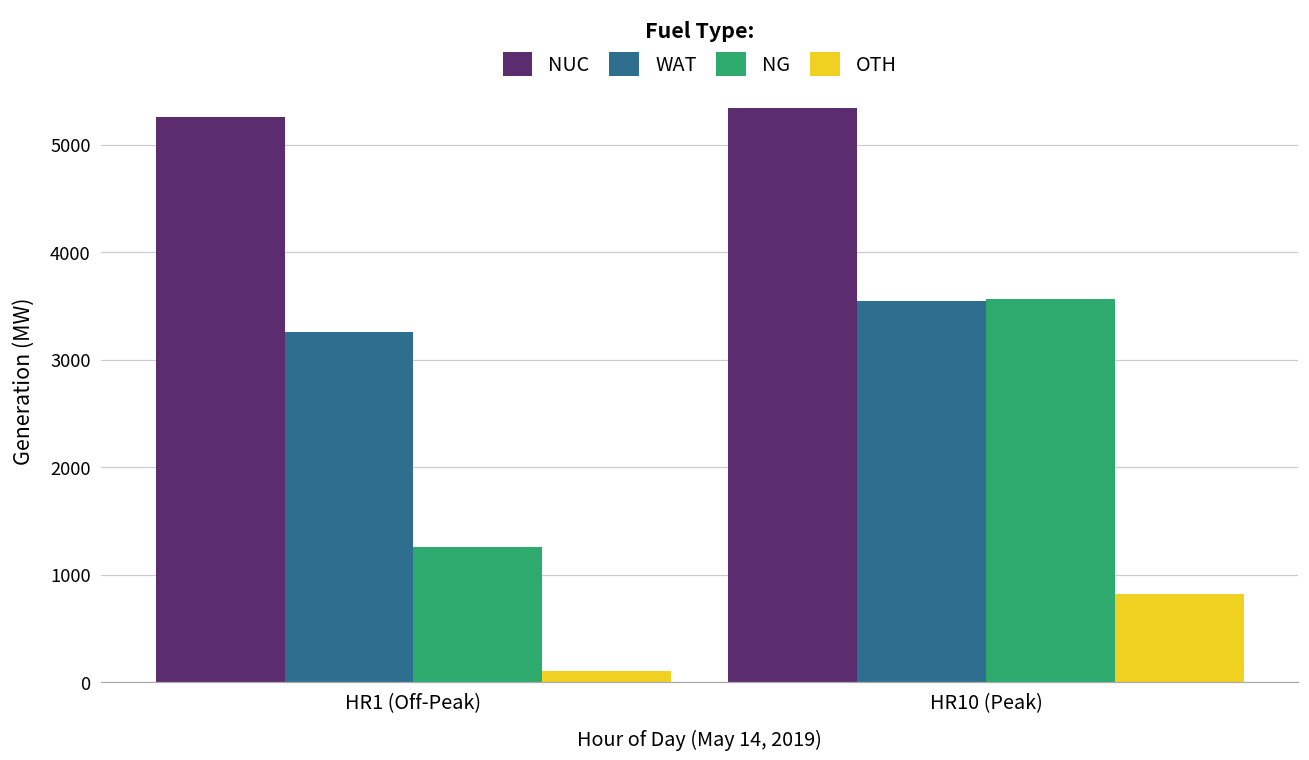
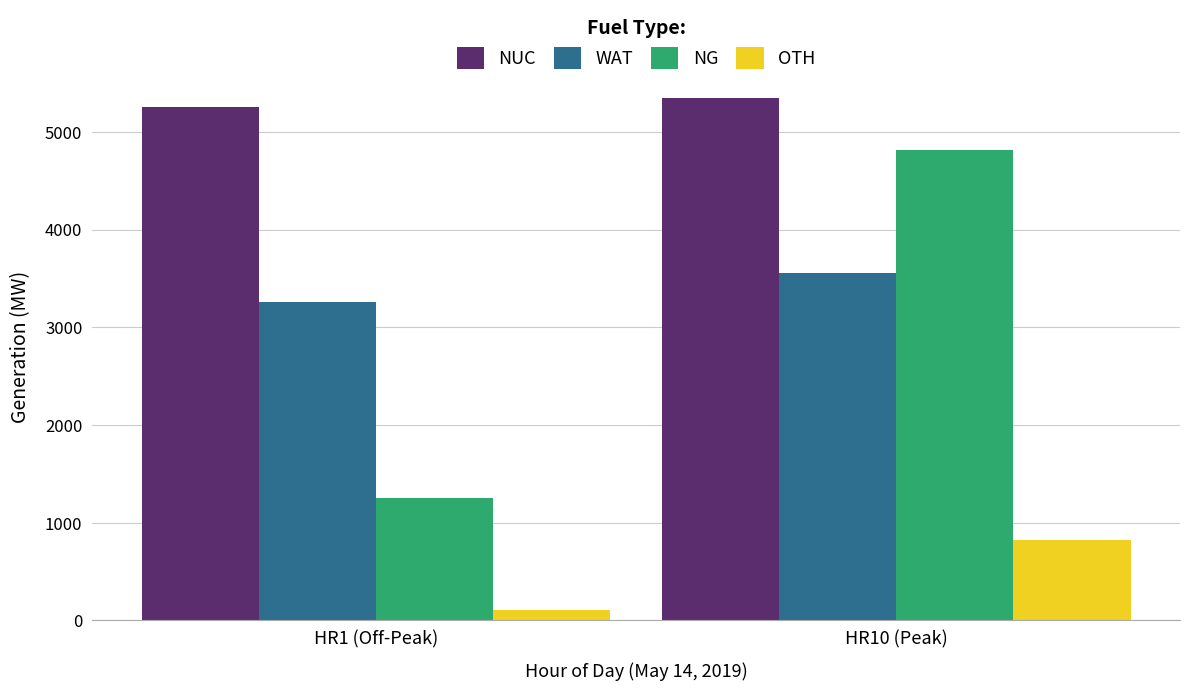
  {
    "NUC": {
      "HR1 (Off-Peak)": 5300,
      "HR10 (Peak)": 5300
    },
    "WAT": {
      "HR1 (Off-Peak)": 3300,
      "HR10 (Peak)": 3600
    },
    "NG": {
      "HR1 (Off-Peak)": 1300,
-     "HR10 (Peak)": 3600
+     "HR10 (Peak)": 4800
    },
    "OTH": {
      "HR1 (Off-Peak)": 100,
      "HR10 (Peak)": 800
    }
  }
